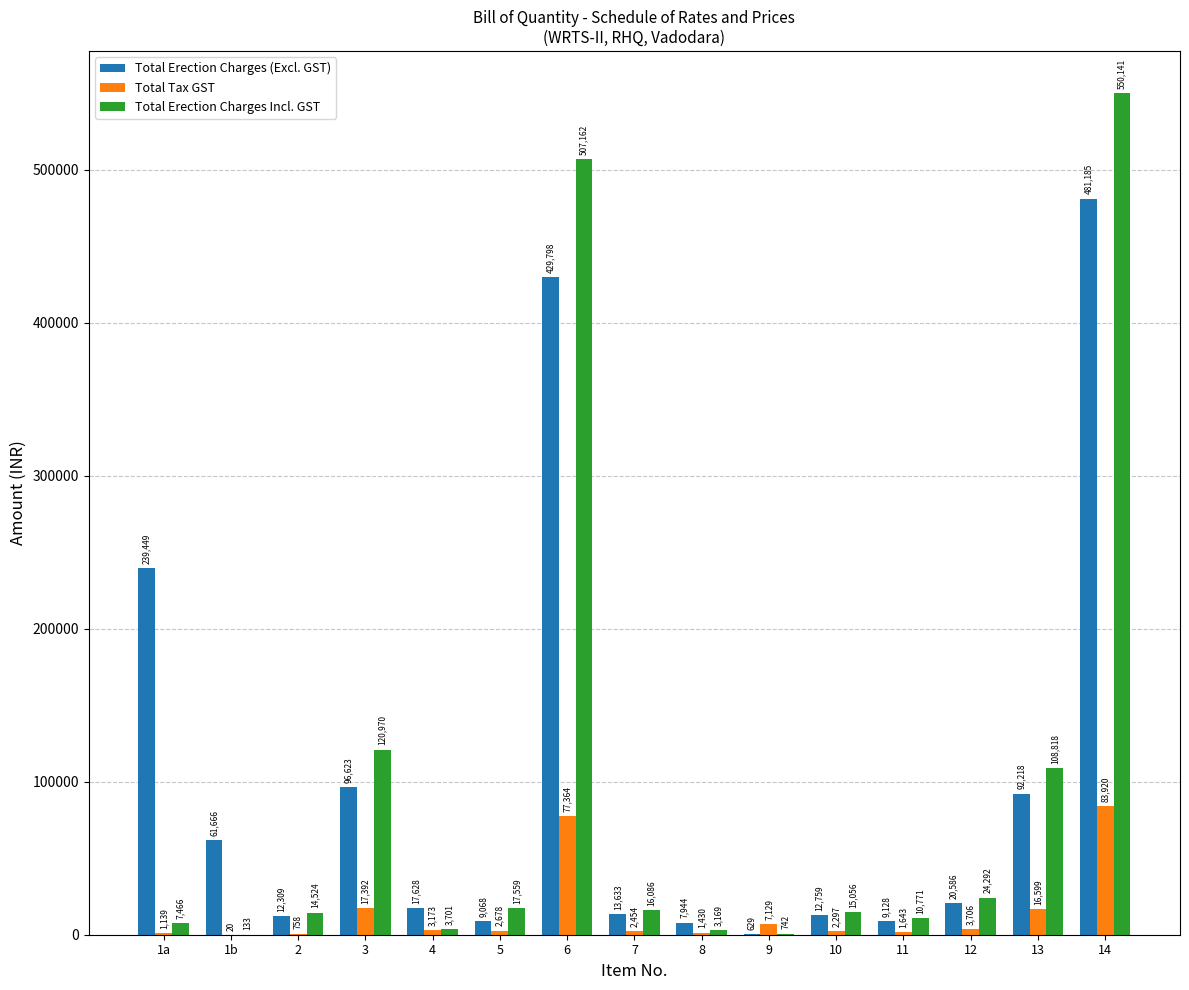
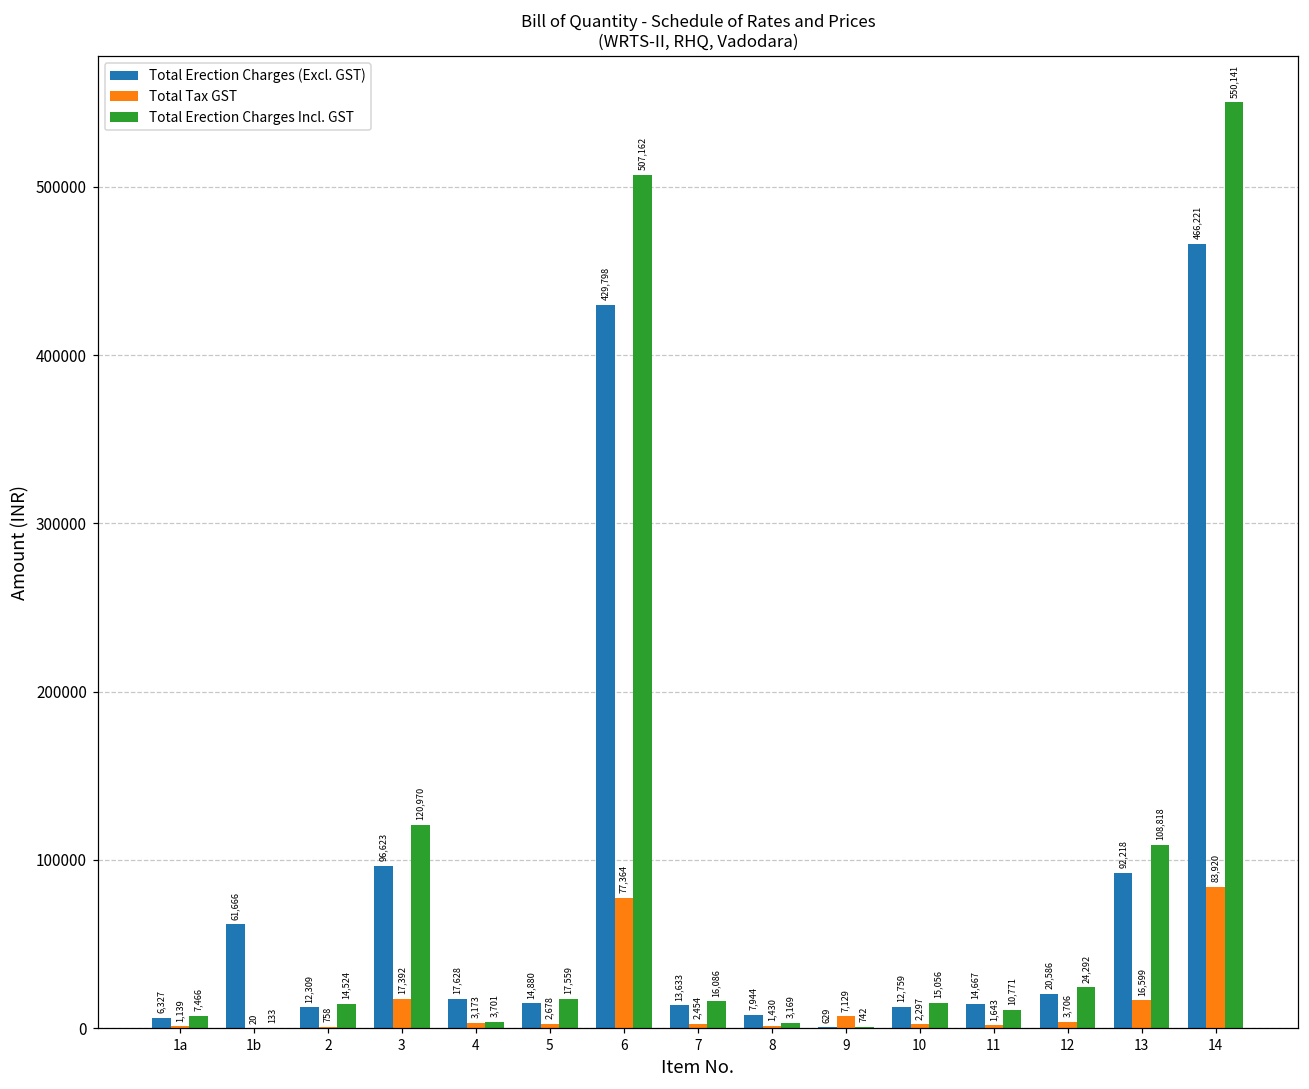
  {
    "Total Erection Charges (Excl. GST)": {
-     "1a": "239,449",
+     "1a": "6,327",
      "1b": "61,666",
      "2": "12,309",
      "3": "96,623",
      "4": "17,628",
-     "5": "9,068",
+     "5": "14,880",
      "6": "429,798",
      "7": "13,633",
      "8": "7,944",
      "9": "629",
      "10": "12,759",
-     "11": "9,128",
+     "11": "14,667",
      "12": "20,586",
      "13": "92,218",
-     "14": "481,185"
+     "14": "466,221"
    },
    "Total Tax GST": {
      "1a": "1,139",
      "1b": "20",
      "2": "758",
      "3": "17,392",
      "4": "3,173",
      "5": "2,678",
      "6": "77,364",
      "7": "2,454",
      "8": "1,430",
      "9": "7,129",
      "10": "2,297",
      "11": "1,643",
      "12": "3,706",
      "13": "16,599",
      "14": "83,920"
    },
    "Total Erection Charges Incl. GST": {
      "1a": "7,466",
      "1b": "133",
      "2": "14,524",
      "3": "120,970",
      "4": "3,701",
      "5": "17,559",
      "6": "507,162",
      "7": "16,086",
      "8": "3,169",
      "9": "742",
      "10": "15,056",
      "11": "10,771",
      "12": "24,292",
      "13": "108,818",
      "14": "550,141"
    }
  }
